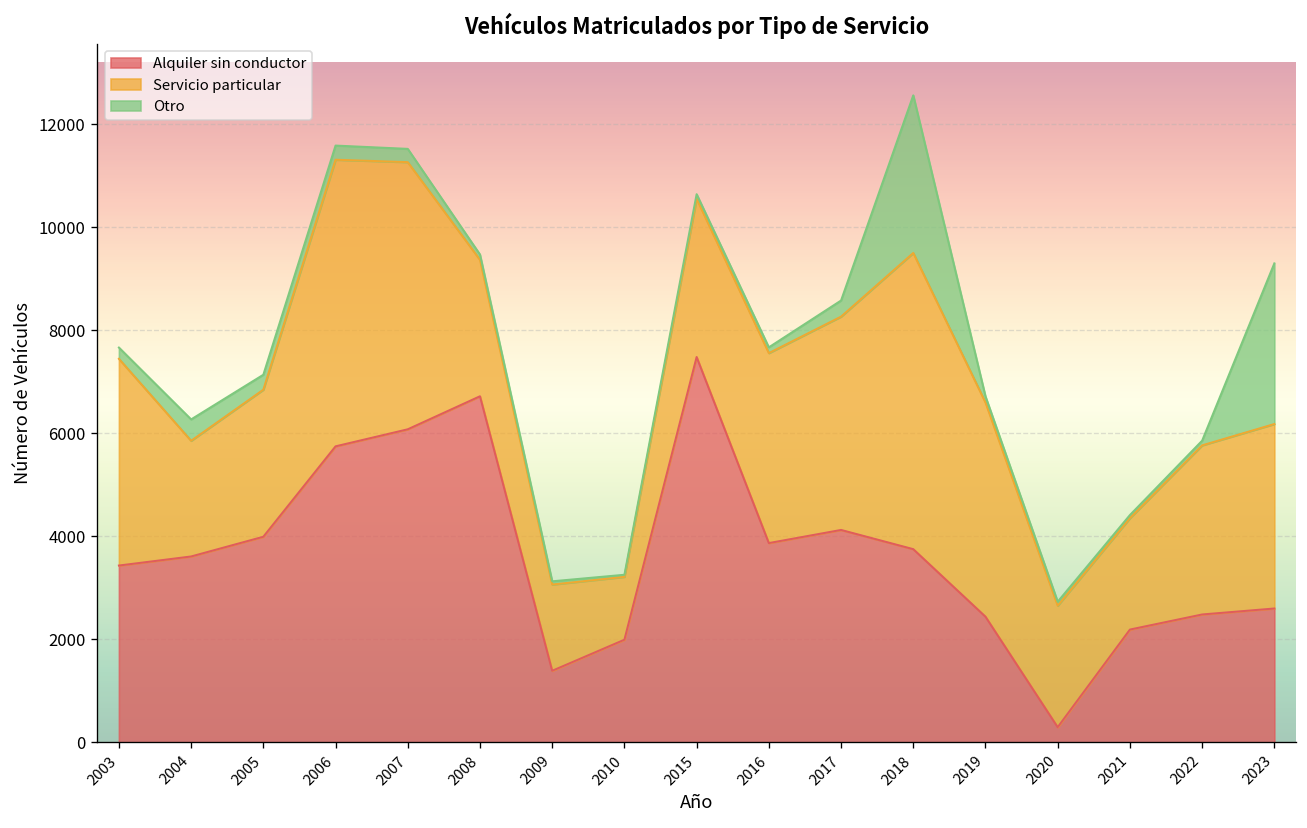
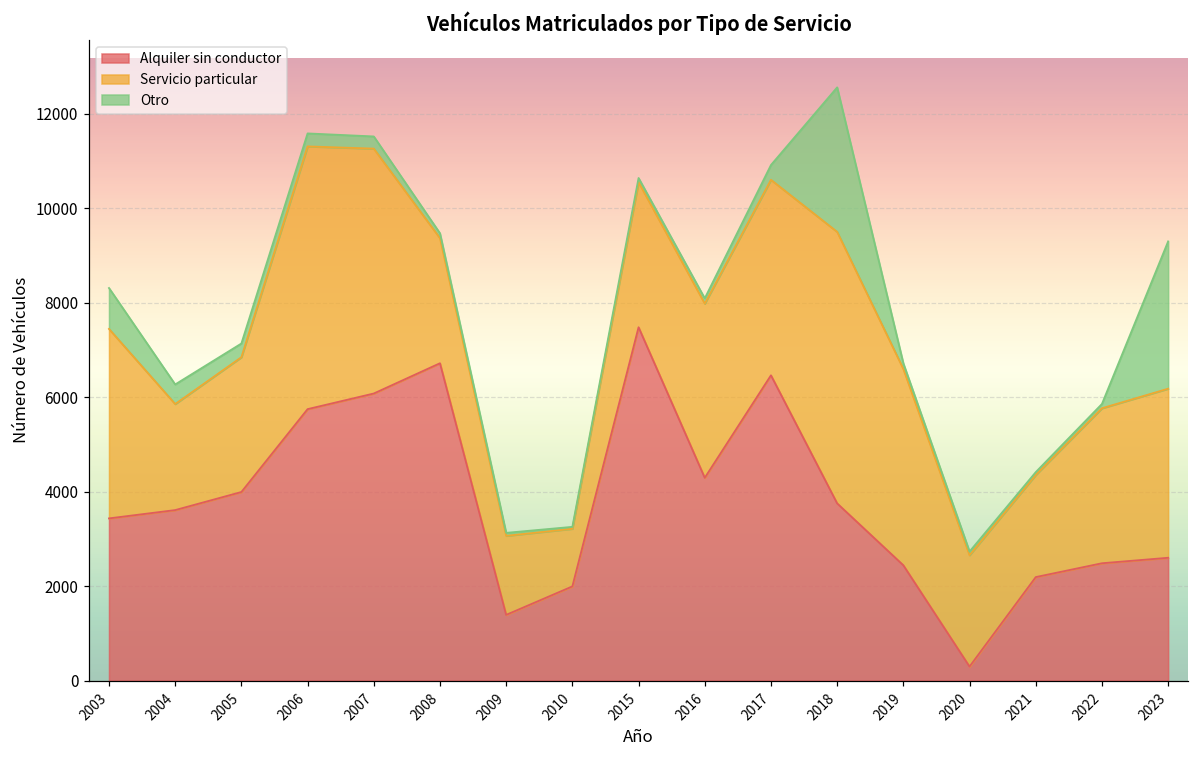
  {
    "Alquiler sin conductor": {
      "2003": 3400,
      "2004": 3600,
      "2005": 4000,
      "2006": 5700,
      "2007": 6100,
      "2008": 6700,
      "2009": 1400,
      "2010": 2000,
      "2015": 7500,
-     "2016": 3900,
-     "2017": 4100,
+     "2016": 4300,
+     "2017": 6500,
      "2018": 3800,
      "2019": 2400,
      "2020": 300,
      "2021": 2200,
      "2022": 2500,
      "2023": 2600
    },
    "Servicio particular": {
      "2003": 4000,
      "2004": 2200,
      "2005": 2900,
      "2006": 5600,
      "2007": 5200,
      "2008": 2600,
      "2009": 1700,
      "2015": 3100,
      "2016": 3700,
      "2017": 4100,
      "2018": 5800,
      "2019": 4200,
      "2020": 2400,
      "2021": 2200,
      "2022": 3300,
      "2023": 3600
    },
    "Otro": {
-     "2003": 200,
+     "2003": 900,
      "2004": 400,
      "2005": 300,
      "2006": 300,
      "2007": 300,
      "2008": 100,
      "2009": 100,
      "2015": 100,
      "2016": 100,
      "2017": 300,
      "2018": 3100,
      "2019": 100,
      "2020": 100,
      "2021": 100,
      "2022": 100,
      "2023": 3100
    }
  }
